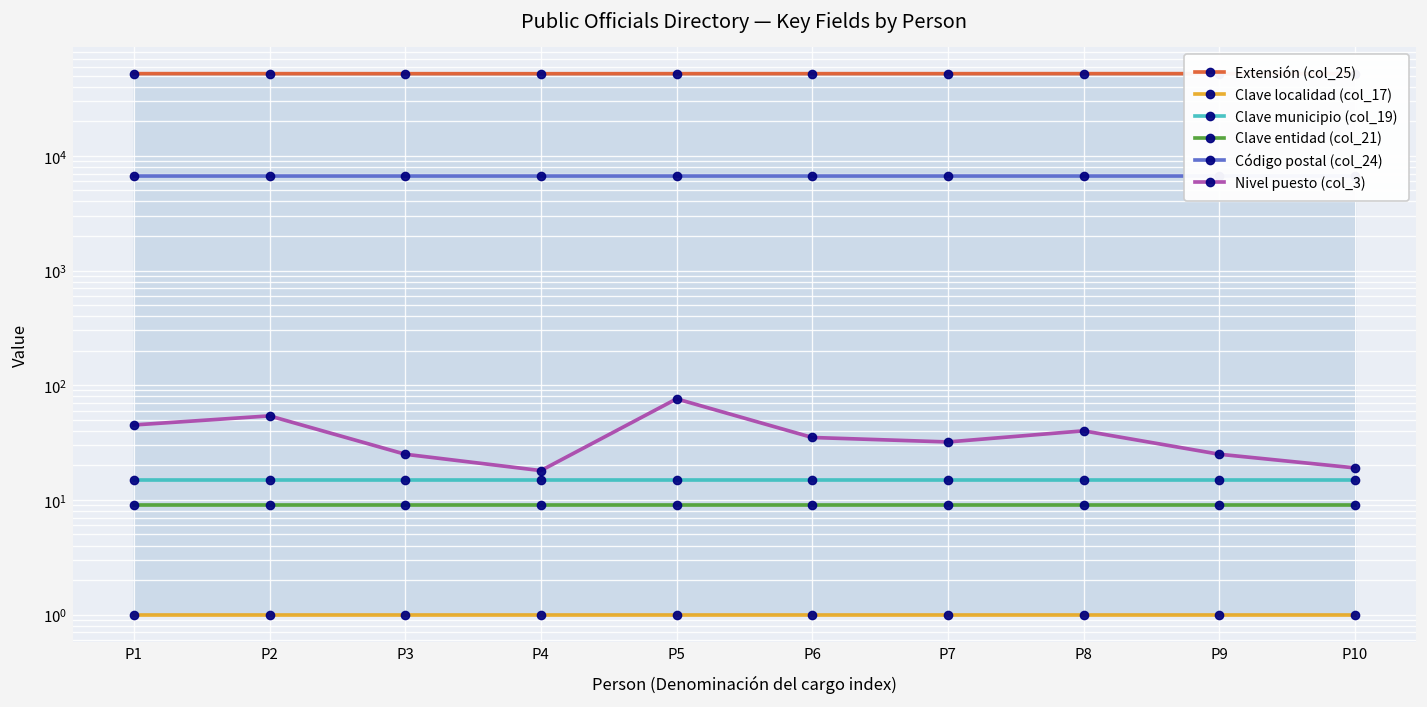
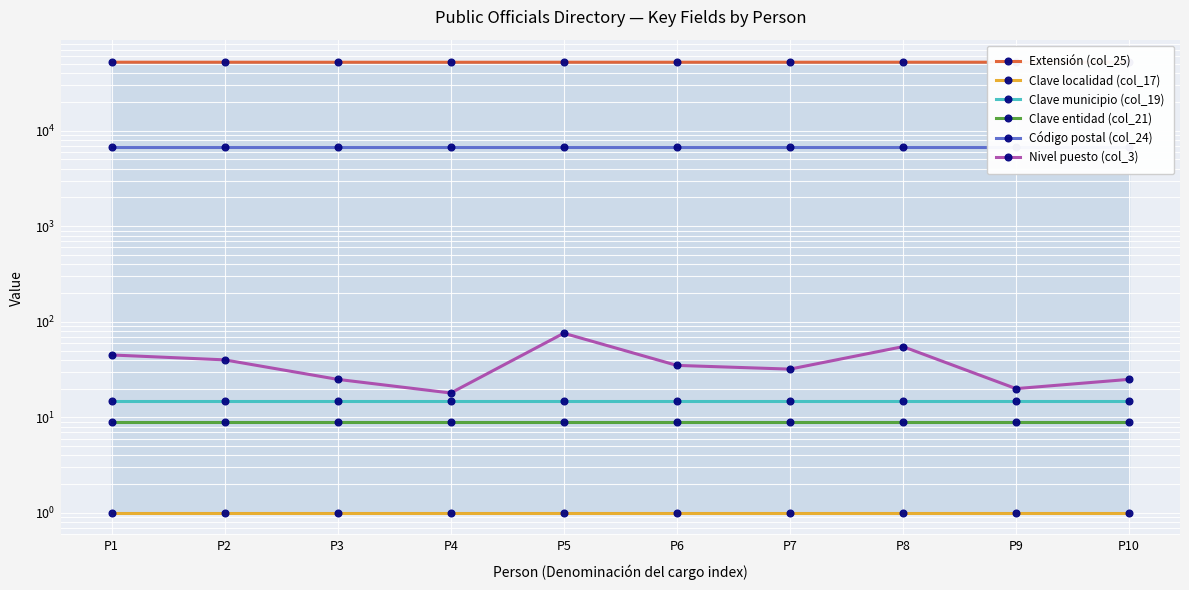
  {
    "Extensión (col_25)": {
      "P1": 50000,
      "P2": 50000,
      "P3": 50000,
      "P4": 50000,
      "P5": 50000,
      "P6": 50000,
      "P7": 50000,
      "P8": 50000
    },
    "Clave localidad (col_17)": {
      "P1": 1,
      "P2": 1,
      "P3": 1,
      "P4": 1,
      "P5": 1,
      "P6": 1,
      "P7": 1,
      "P8": 1,
      "P9": 1,
      "P10": 1
    },
    "Clave municipio (col_19)": {
      "P1": 15,
      "P2": 15,
      "P3": 15,
      "P4": 15,
      "P5": 15,
      "P6": 15,
      "P7": 15,
      "P8": 15,
      "P9": 15,
      "P10": 15
    },
    "Clave entidad (col_21)": {
      "P1": 9,
      "P2": 9,
      "P3": 9,
      "P4": 9,
      "P5": 9,
      "P6": 9,
      "P7": 9,
      "P8": 9,
      "P9": 9,
      "P10": 9
    },
    "Código postal (col_24)": {
      "P1": 7000,
      "P2": 7000,
      "P3": 7000,
      "P4": 7000,
      "P5": 7000,
      "P6": 7000,
      "P7": 7000,
      "P8": 7000
    },
    "Nivel puesto (col_3)": {
      "P1": 50,
-     "P2": 50,
+     "P2": 40,
      "P3": 25,
      "P4": 18,
      "P5": 80,
      "P6": 35,
      "P7": 32,
-     "P8": 40,
-     "P9": 25,
-     "P10": 19
+     "P8": 60,
+     "P9": 20,
+     "P10": 25
    }
  }
